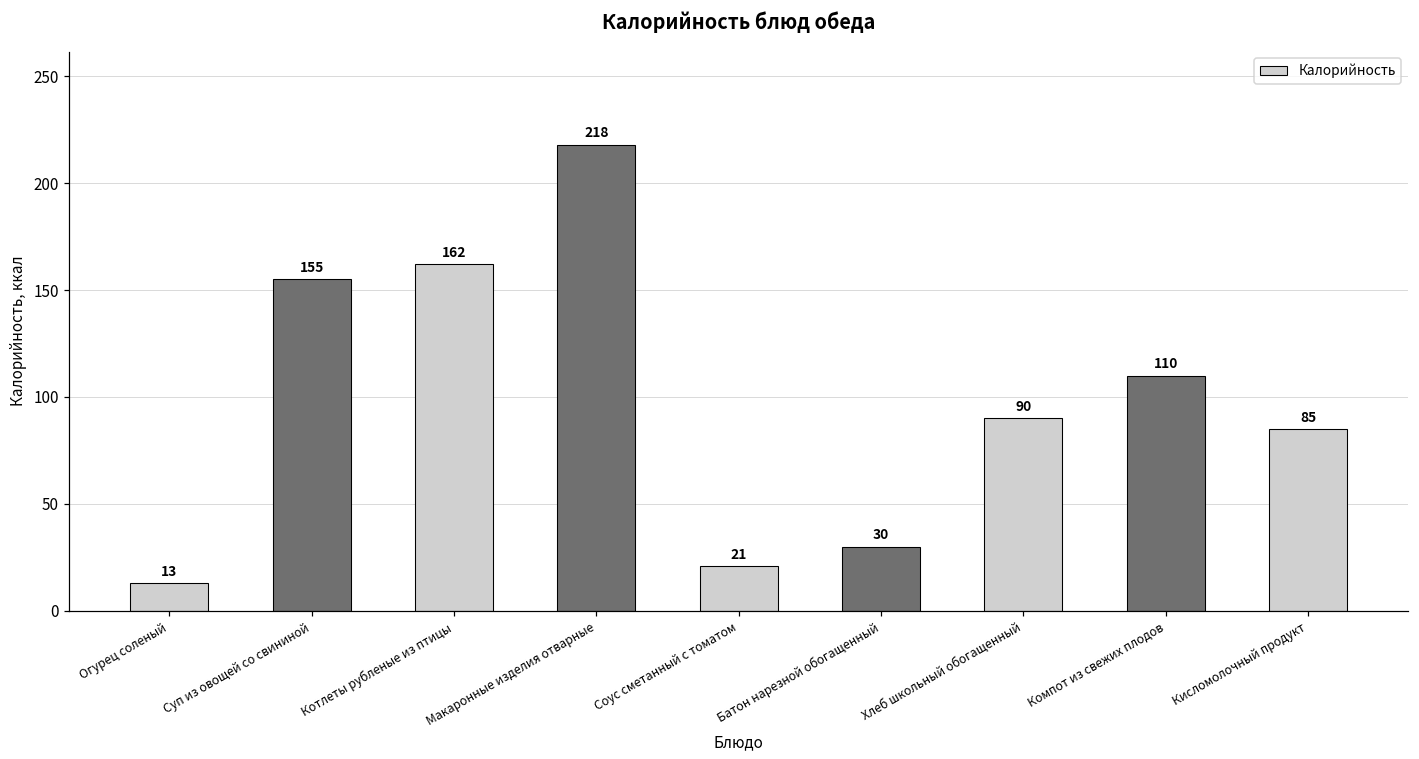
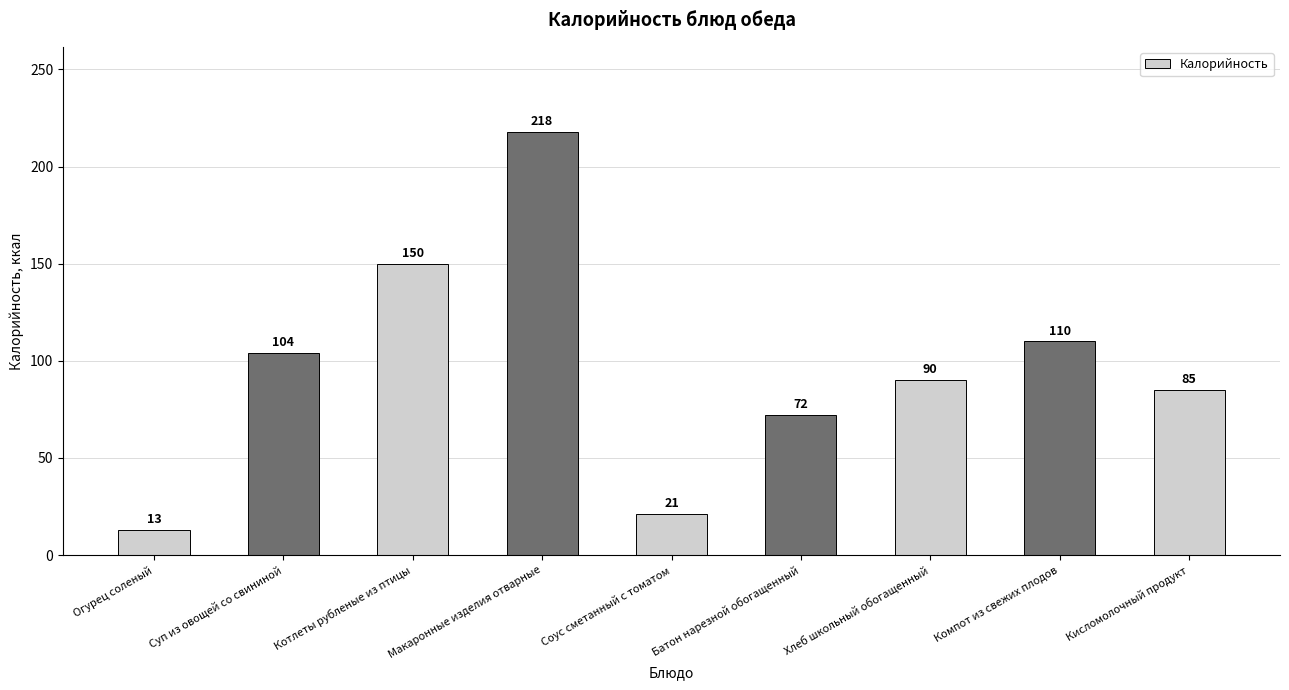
  {
    "Огурец соленый": 13,
-   "Суп из овощей со свининой": 155,
-   "Котлеты рубленые из птицы": 162,
+   "Суп из овощей со свининой": 104,
+   "Котлеты рубленые из птицы": 150,
    "Макаронные изделия отварные": 218,
    "Соус сметанный с томатом": 21,
-   "Батон нарезной обогащенный": 30,
+   "Батон нарезной обогащенный": 72,
    "Хлеб школьный обогащенный": 90,
    "Компот из свежих плодов": 110,
    "Кисломолочный продукт": 85
  }
